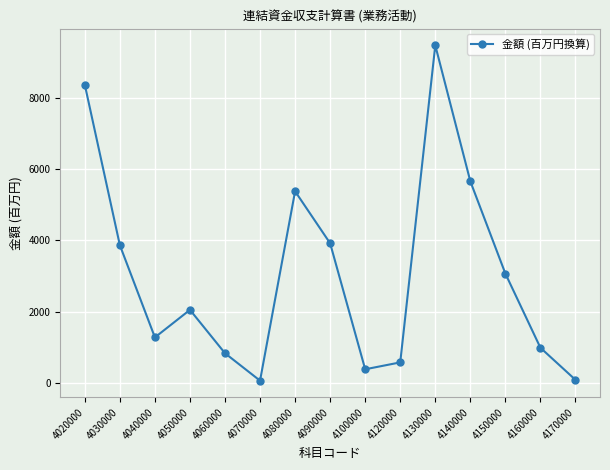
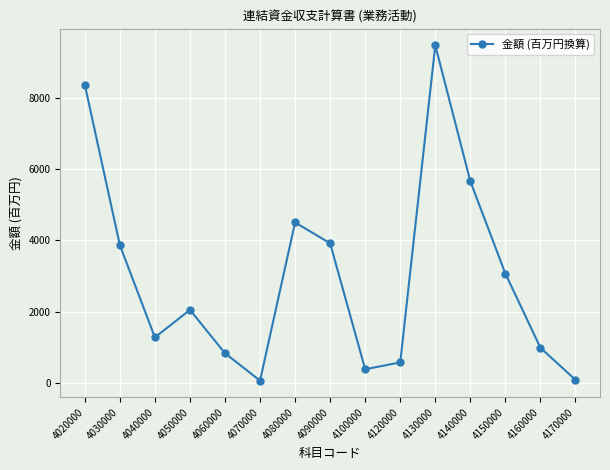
  {
    "4020000": 8400,
    "4030000": 3900,
    "4040000": 1300,
    "4050000": 2100,
    "4060000": 800,
    "4070000": 100,
-   "4080000": 5400,
+   "4080000": 4500,
    "4090000": 3900,
    "4100000": 400,
    "4120000": 600,
    "4130000": 9500,
    "4140000": 5700,
    "4150000": 3100,
    "4160000": 1000,
    "4170000": 100
  }
